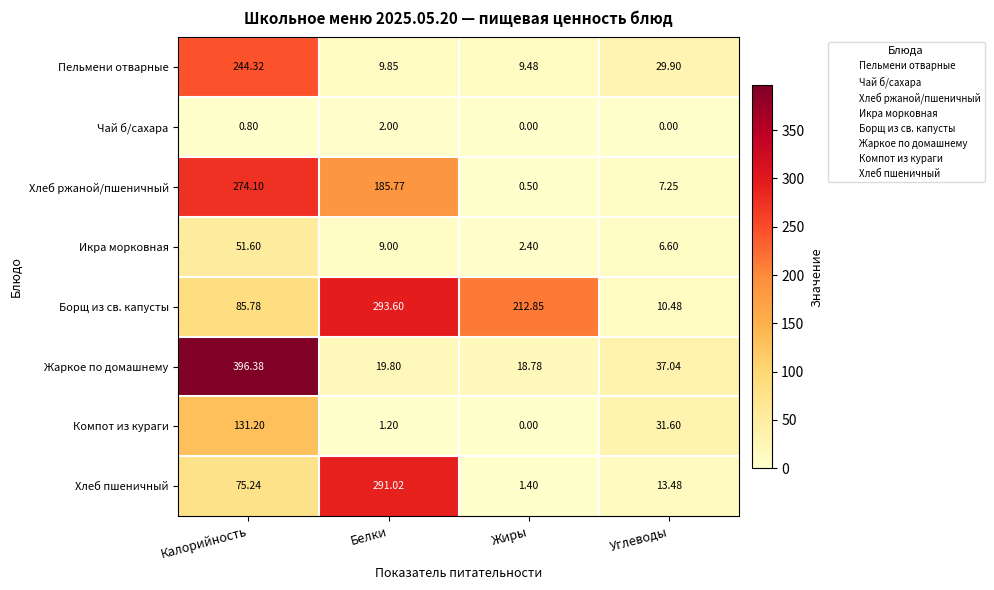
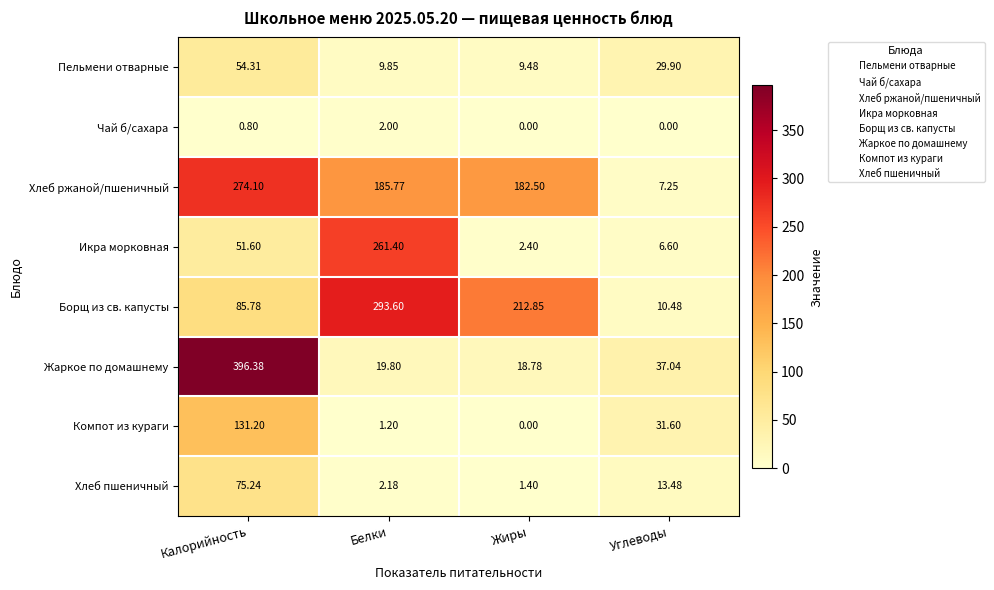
  {
    "Пельмени отварные": {
-     "Калорийность": 244.32,
+     "Калорийность": 54.31,
      "Белки": 9.85,
      "Жиры": 9.48,
      "Углеводы": 29.90
    },
    "Чай б/сахара": {
      "Калорийность": 0.80,
      "Белки": 2.00,
      "Жиры": 0.00,
      "Углеводы": 0.00
    },
    "Хлеб ржаной/пшеничный": {
      "Калорийность": 274.10,
      "Белки": 185.77,
-     "Жиры": 0.50,
+     "Жиры": 182.50,
      "Углеводы": 7.25
    },
    "Икра морковная": {
      "Калорийность": 51.60,
-     "Белки": 9.00,
+     "Белки": 261.40,
      "Жиры": 2.40,
      "Углеводы": 6.60
    },
    "Борщ из св. капусты": {
      "Калорийность": 85.78,
      "Белки": 293.60,
      "Жиры": 212.85,
      "Углеводы": 10.48
    },
    "Жаркое по домашнему": {
      "Калорийность": 396.38,
      "Белки": 19.80,
      "Жиры": 18.78,
      "Углеводы": 37.04
    },
    "Компот из кураги": {
      "Калорийность": 131.20,
      "Белки": 1.20,
      "Жиры": 0.00,
      "Углеводы": 31.60
    },
    "Хлеб пшеничный": {
      "Калорийность": 75.24,
-     "Белки": 291.02,
+     "Белки": 2.18,
      "Жиры": 1.40,
      "Углеводы": 13.48
    }
  }
